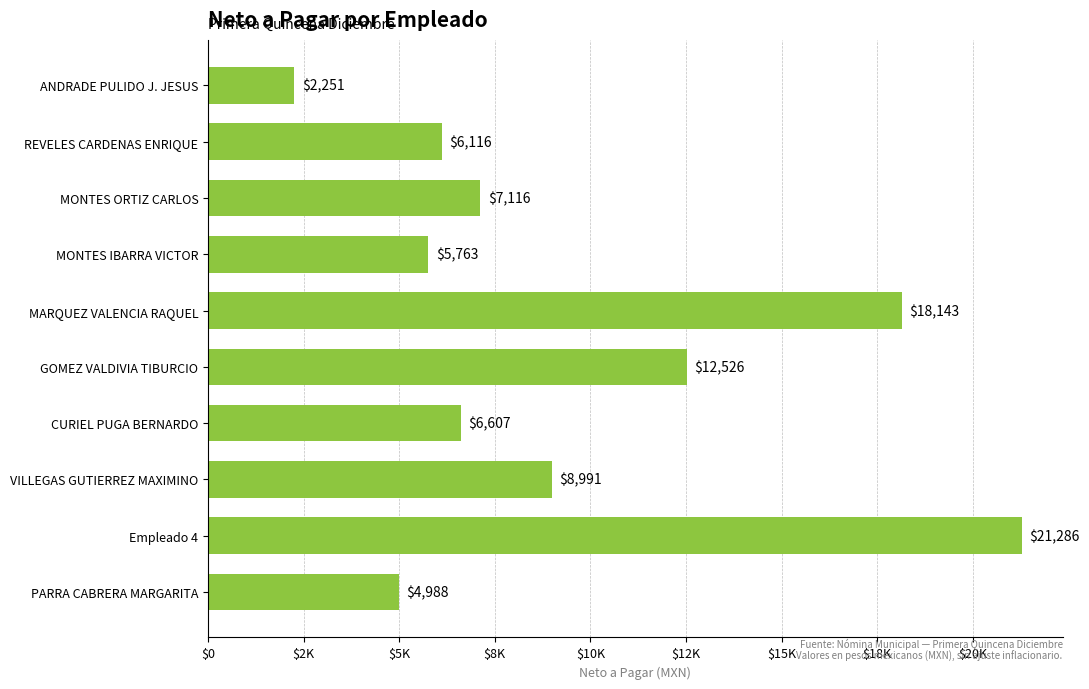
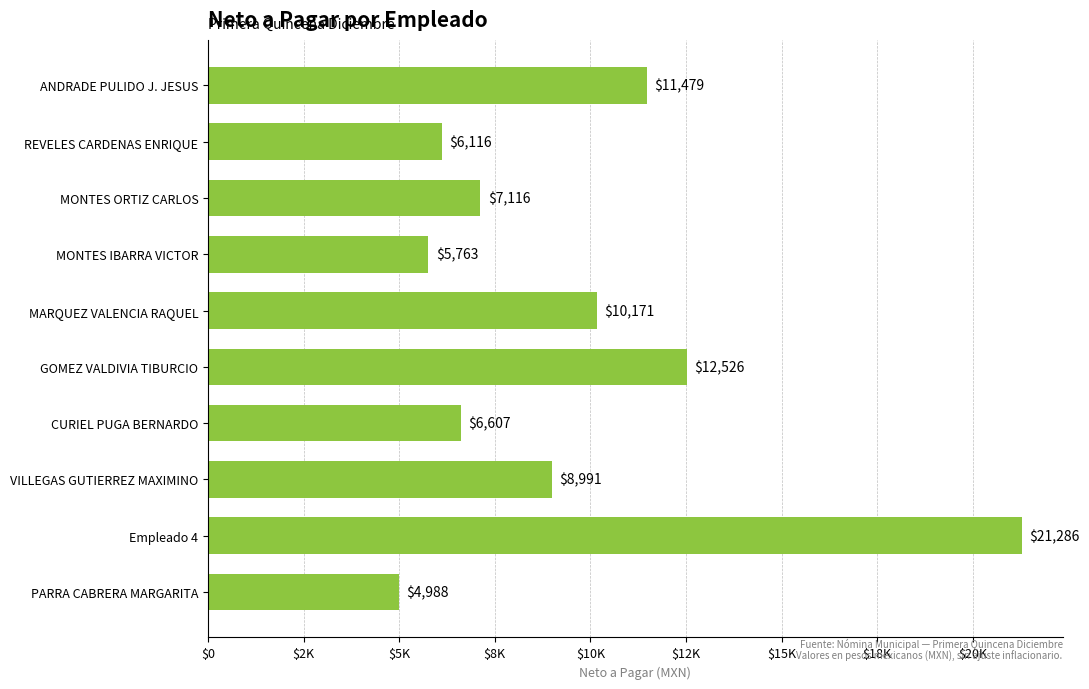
  {
-   "ANDRADE PULIDO J. JESUS": "$2,251",
+   "ANDRADE PULIDO J. JESUS": "$11,479",
    "REVELES CARDENAS ENRIQUE": "$6,116",
    "MONTES ORTIZ CARLOS": "$7,116",
    "MONTES IBARRA VICTOR": "$5,763",
-   "MARQUEZ VALENCIA RAQUEL": "$18,143",
+   "MARQUEZ VALENCIA RAQUEL": "$10,171",
    "GOMEZ VALDIVIA TIBURCIO": "$12,526",
    "CURIEL PUGA BERNARDO": "$6,607",
    "VILLEGAS GUTIERREZ MAXIMINO": "$8,991",
    "Empleado 4": "$21,286",
    "PARRA CABRERA MARGARITA": "$4,988"
  }
